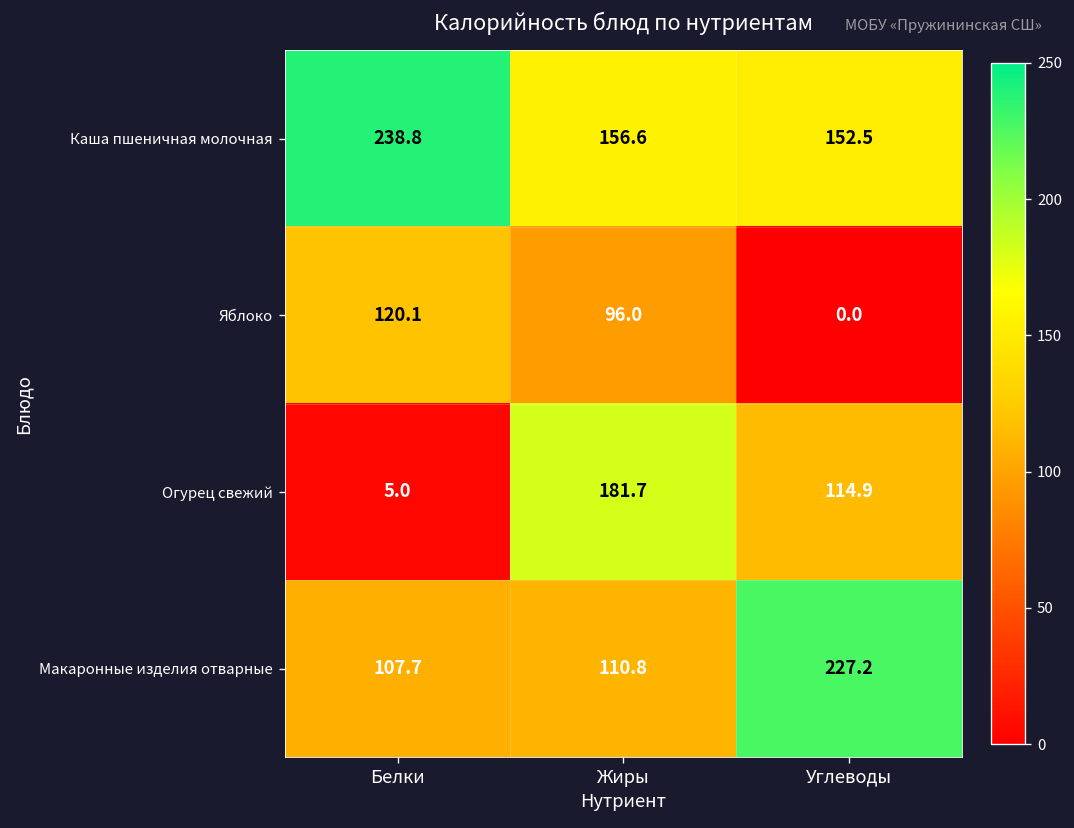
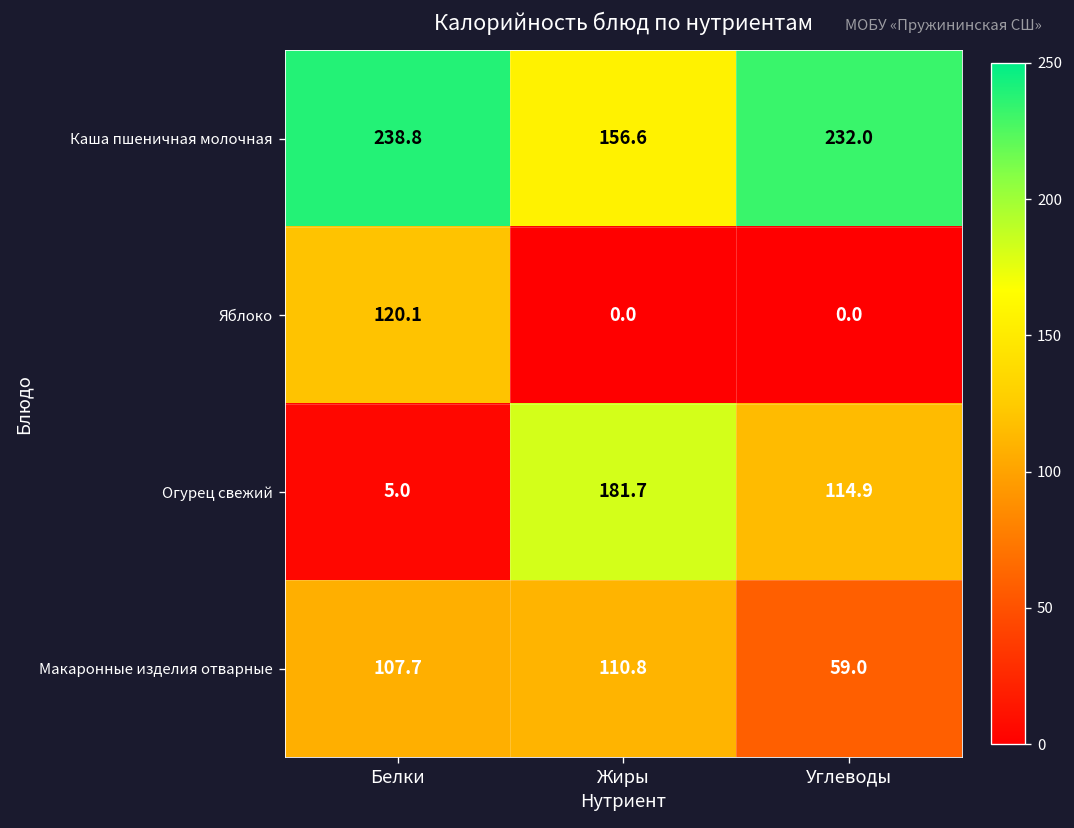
  {
    "Каша пшеничная молочная": {
      "Белки": 238.8,
      "Жиры": 156.6,
-     "Углеводы": 152.5
+     "Углеводы": 232.0
    },
    "Яблоко": {
      "Белки": 120.1,
-     "Жиры": 96.0,
+     "Жиры": 0.0,
      "Углеводы": 0.0
    },
    "Огурец свежий": {
      "Белки": 5.0,
      "Жиры": 181.7,
      "Углеводы": 114.9
    },
    "Макаронные изделия отварные": {
      "Белки": 107.7,
      "Жиры": 110.8,
-     "Углеводы": 227.2
+     "Углеводы": 59.0
    }
  }
